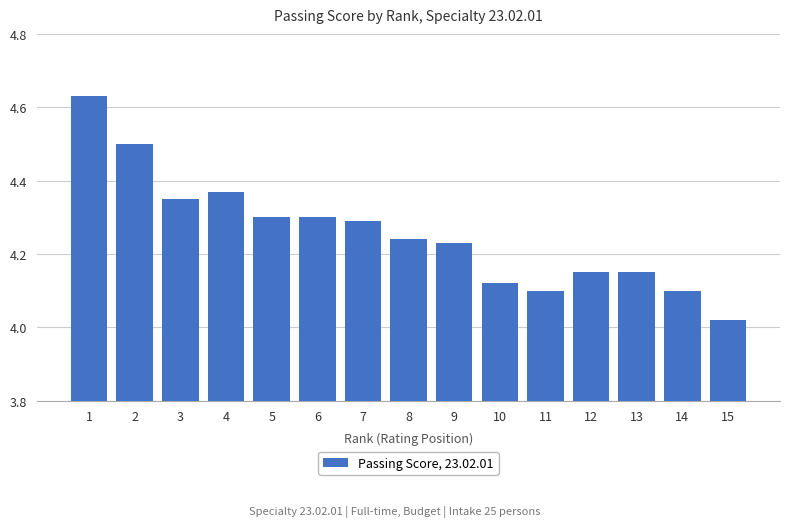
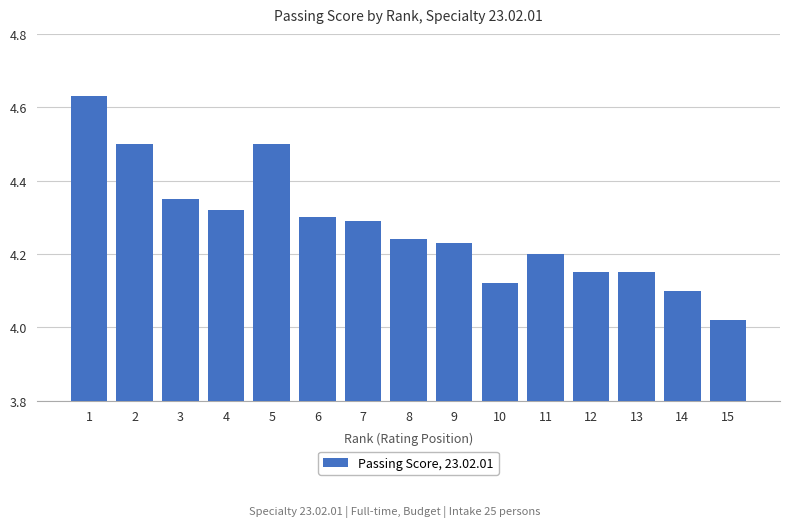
  {
    "1": 4.63,
    "2": 4.50,
    "3": 4.35,
-   "4": 4.37,
-   "5": 4.3,
+   "4": 4.32,
+   "5": 4.5,
    "6": 4.30,
    "7": 4.29,
    "8": 4.24,
    "9": 4.23,
    "10": 4.12,
-   "11": 4.1,
+   "11": 4.2,
    "12": 4.15,
    "13": 4.15,
    "14": 4.10,
    "15": 4.02
  }
